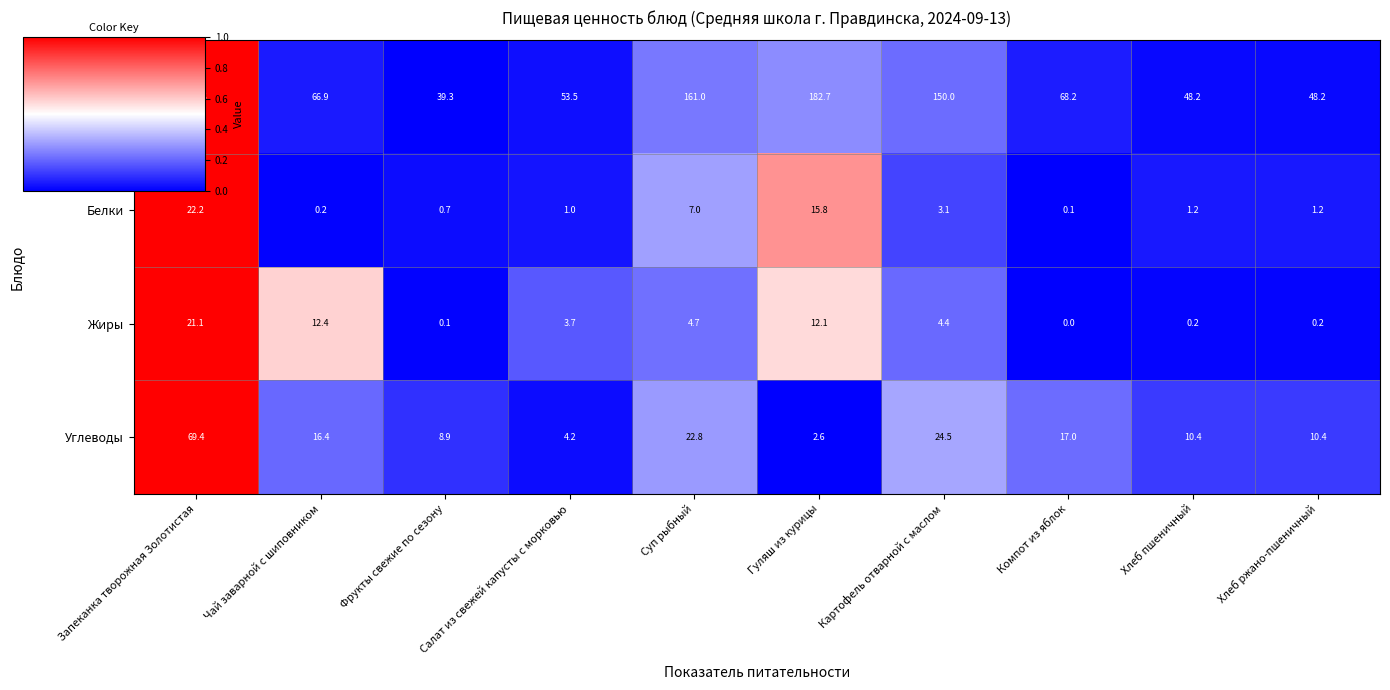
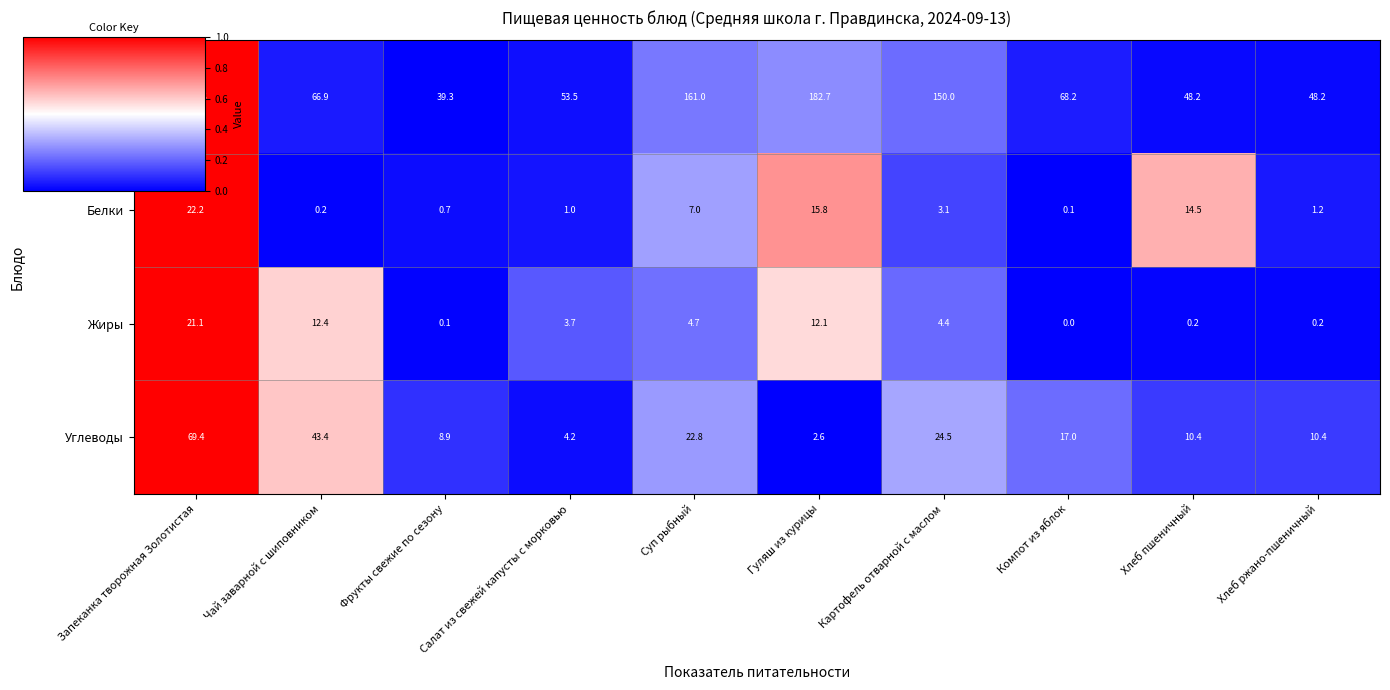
  {
    "Белки": {
      "Запеканка творожная Золотистая": 22.2,
      "Чай заварной с шиповником": 0.2,
      "Фрукты свежие по сезону": 0.7,
      "Салат из свежей капусты с морковью": 1.0,
      "Суп рыбный": 7.0,
      "Гуляш из курицы": 15.8,
      "Картофель отварной с маслом": 3.1,
      "Компот из яблок": 0.1,
-     "Хлеб пшеничный": 1.2,
+     "Хлеб пшеничный": 14.5,
      "Хлеб ржано-пшеничный": 1.2
    },
    "Жиры": {
      "Запеканка творожная Золотистая": 21.1,
      "Чай заварной с шиповником": 12.4,
      "Фрукты свежие по сезону": 0.1,
      "Салат из свежей капусты с морковью": 3.7,
      "Суп рыбный": 4.7,
      "Гуляш из курицы": 12.1,
      "Картофель отварной с маслом": 4.4,
      "Компот из яблок": 0.0,
      "Хлеб пшеничный": 0.2,
      "Хлеб ржано-пшеничный": 0.2
    },
    "Углеводы": {
      "Запеканка творожная Золотистая": 69.4,
-     "Чай заварной с шиповником": 16.4,
+     "Чай заварной с шиповником": 43.4,
      "Фрукты свежие по сезону": 8.9,
      "Салат из свежей капусты с морковью": 4.2,
      "Суп рыбный": 22.8,
      "Гуляш из курицы": 2.6,
      "Картофель отварной с маслом": 24.5,
      "Компот из яблок": 17.0,
      "Хлеб пшеничный": 10.4,
      "Хлеб ржано-пшеничный": 10.4
    }
  }
